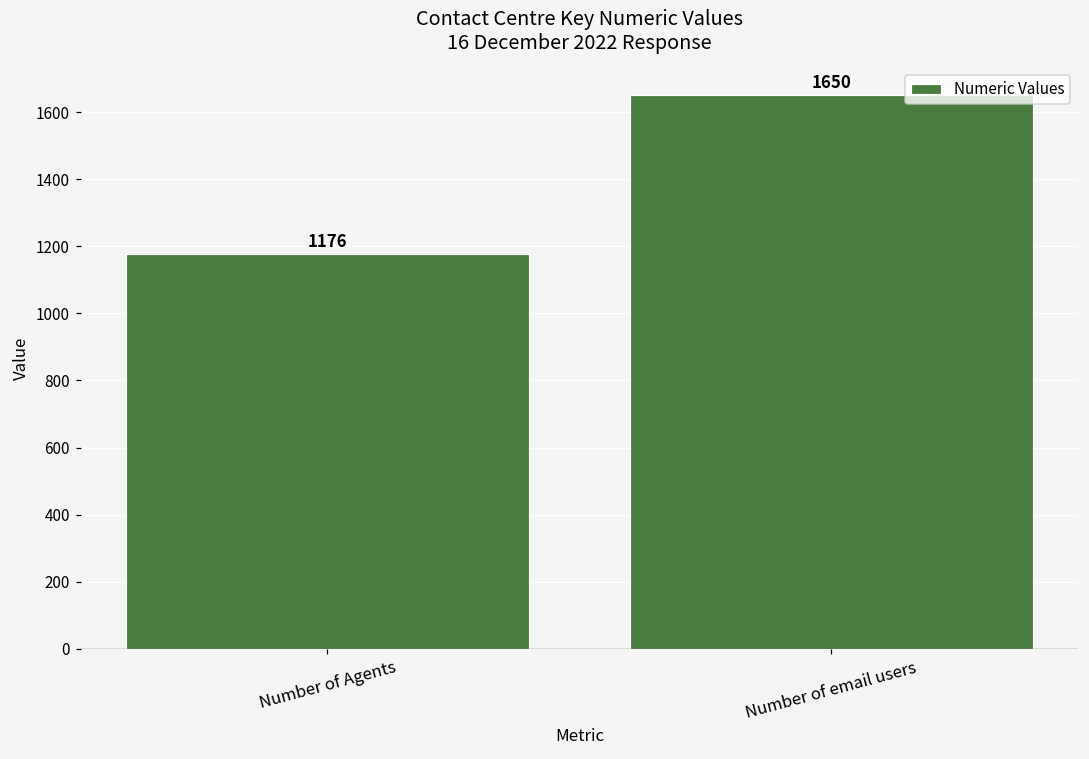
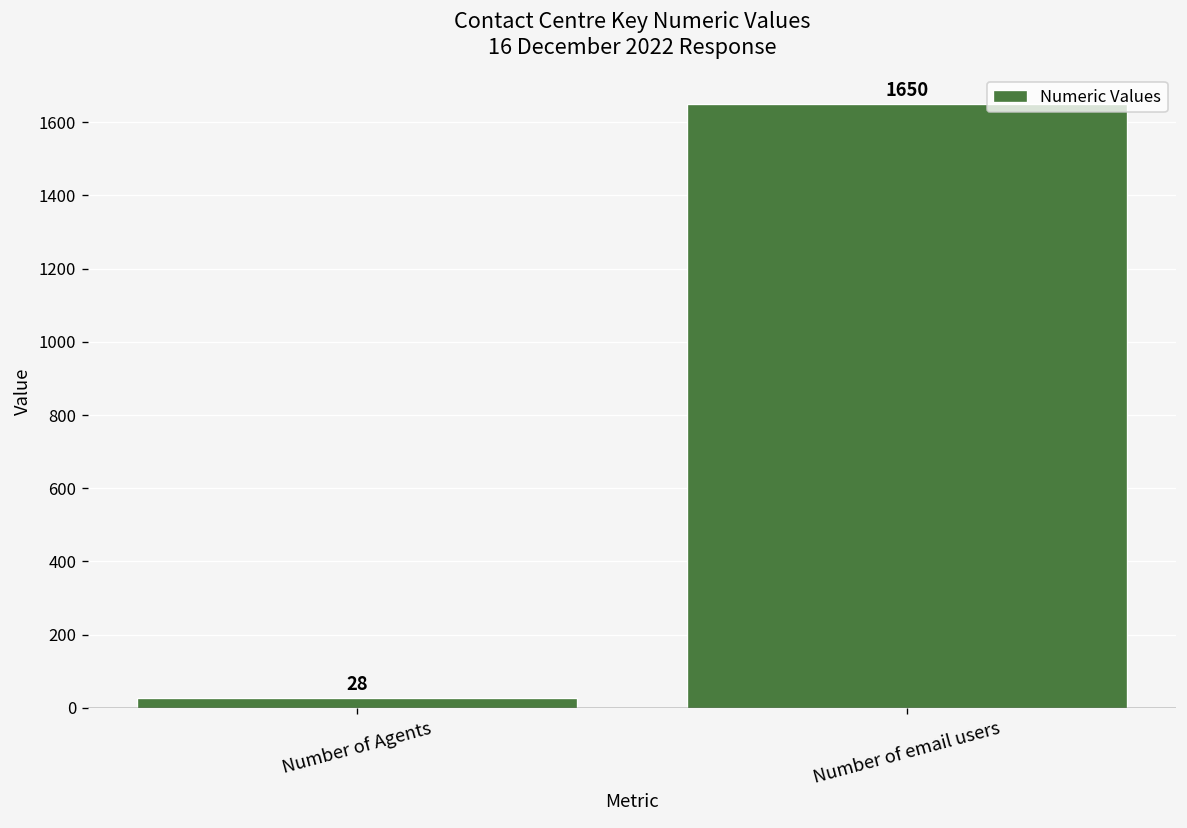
  {
-   "Number of Agents": 1176,
+   "Number of Agents": 28,
    "Number of email users": 1650
  }
